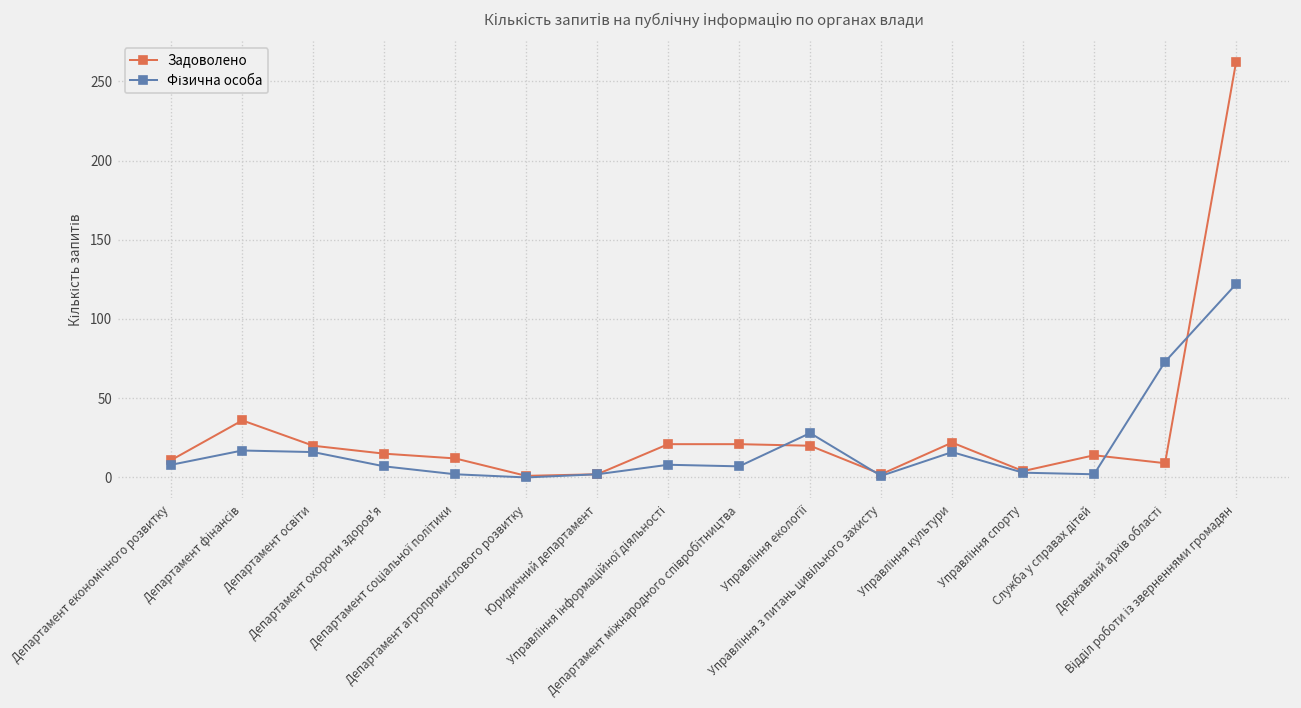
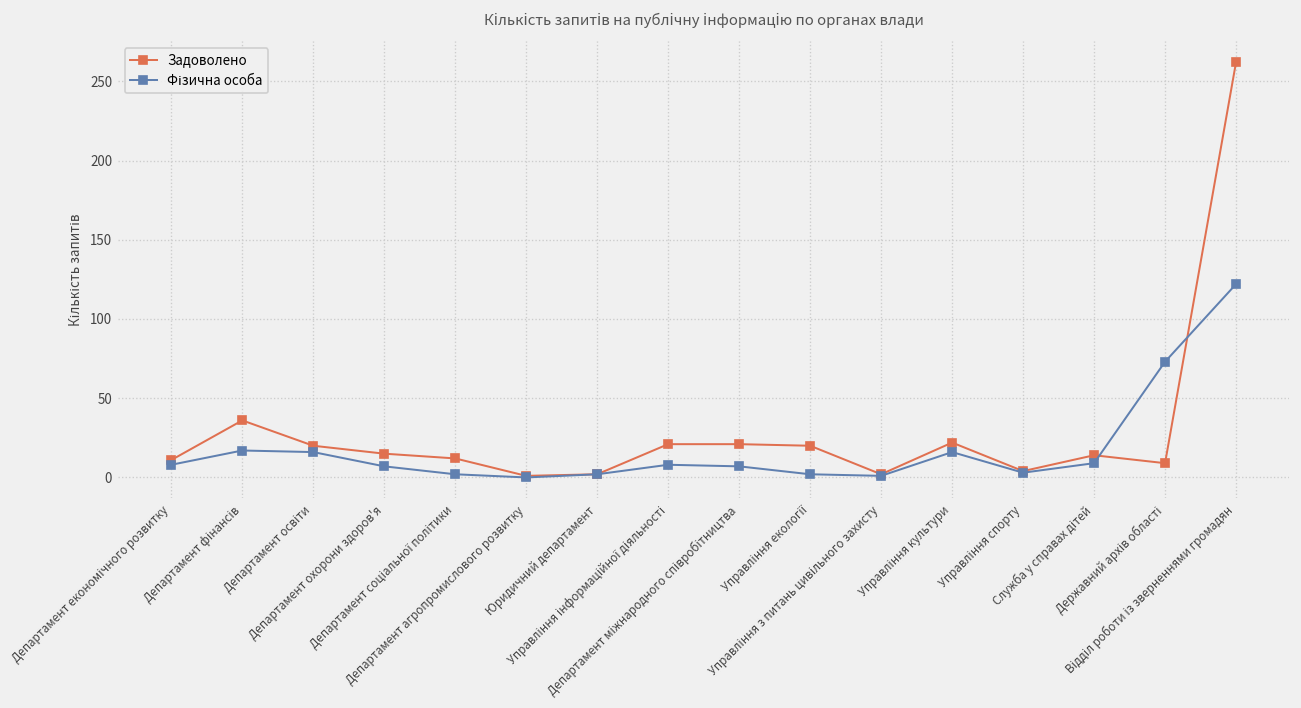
  {
    "Задоволено": {
      "Департамент економічного розвитку": 11,
      "Департамент фінансів": 36,
      "Департамент освіти": 20,
      "Департамент охорони здоров'я": 15,
      "Департамент соціальної політики": 12,
      "Управління інформаційної діяльності": 21,
      "Департамент міжнародного співробітництва": 21,
      "Управління екології": 20,
      "Управління культури": 22,
      "Служба у справах дітей": 14,
      "Державний архів області": 9,
      "Відділ роботи із зверненнями громадян": 262
    },
    "Фізична особа": {
      "Департамент економічного розвитку": 8,
      "Департамент фінансів": 17,
      "Департамент освіти": 16,
      "Департамент охорони здоров'я": 7,
      "Департамент соціальної політики": 2,
      "Управління інформаційної діяльності": 8,
      "Департамент міжнародного співробітництва": 7,
-     "Управління екології": 28,
+     "Управління екології": 2,
      "Управління культури": 16,
-     "Служба у справах дітей": 2,
+     "Служба у справах дітей": 9,
      "Державний архів області": 73,
      "Відділ роботи із зверненнями громадян": 122
    }
  }
